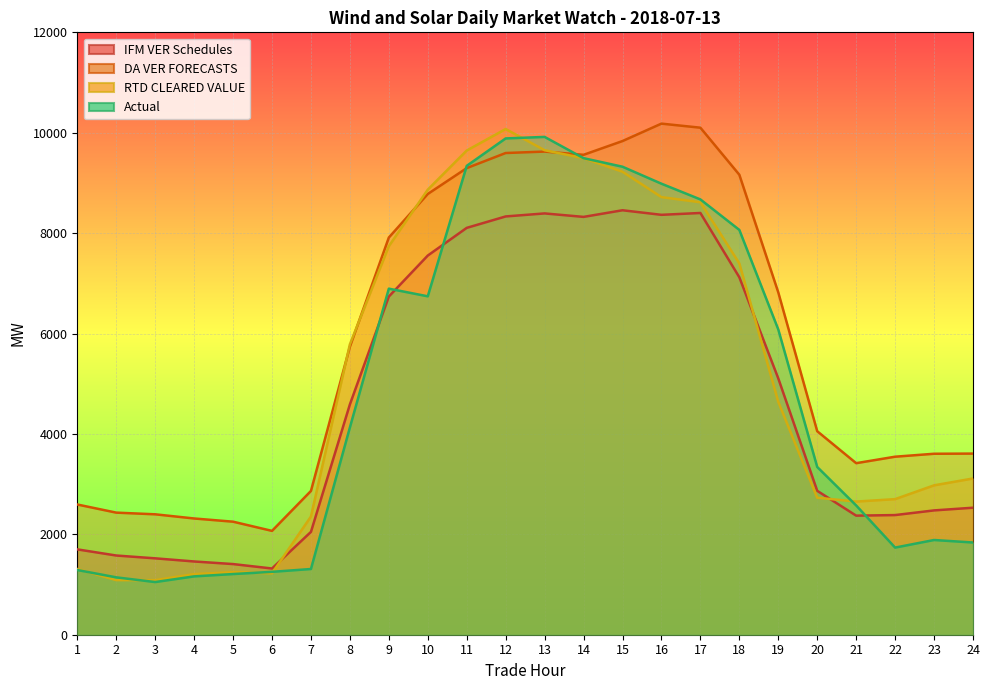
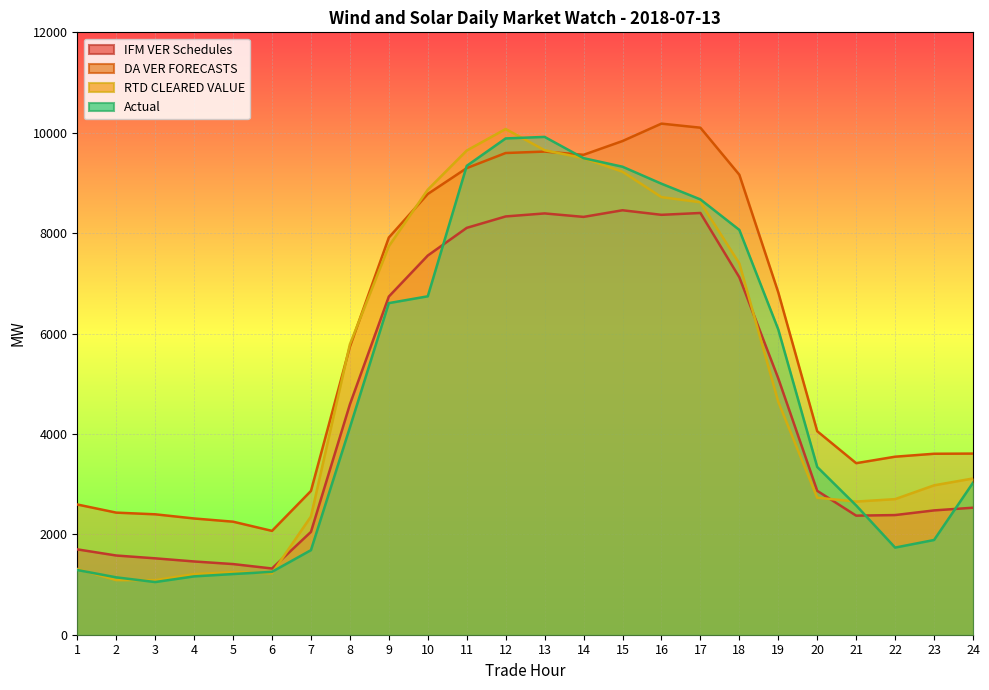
  {
    "Actual": {
      "2": 1100,
-     "7": 1300,
+     "7": 1700,
      "8": 4100,
-     "9": 6900,
+     "9": 6600,
      "10": 6700,
      "12": 9900,
      "13": 9900,
      "15": 9300,
      "16": 9000,
      "17": 8700,
      "18": 8100,
      "19": 6100,
      "20": 3300,
      "21": 2600,
      "22": 1700,
      "23": 1900,
-     "24": 1800
+     "24": 3000
    }
  }
